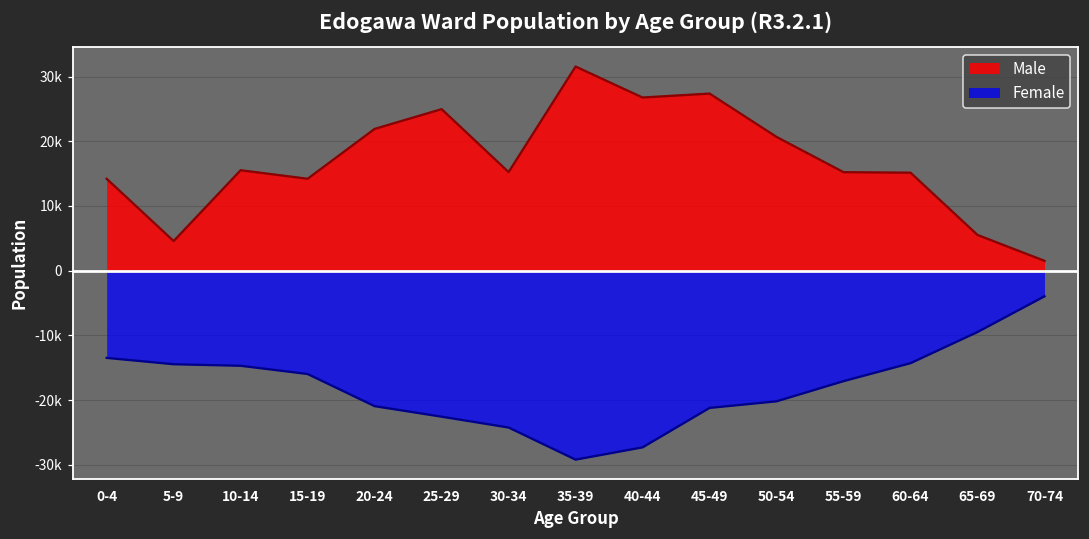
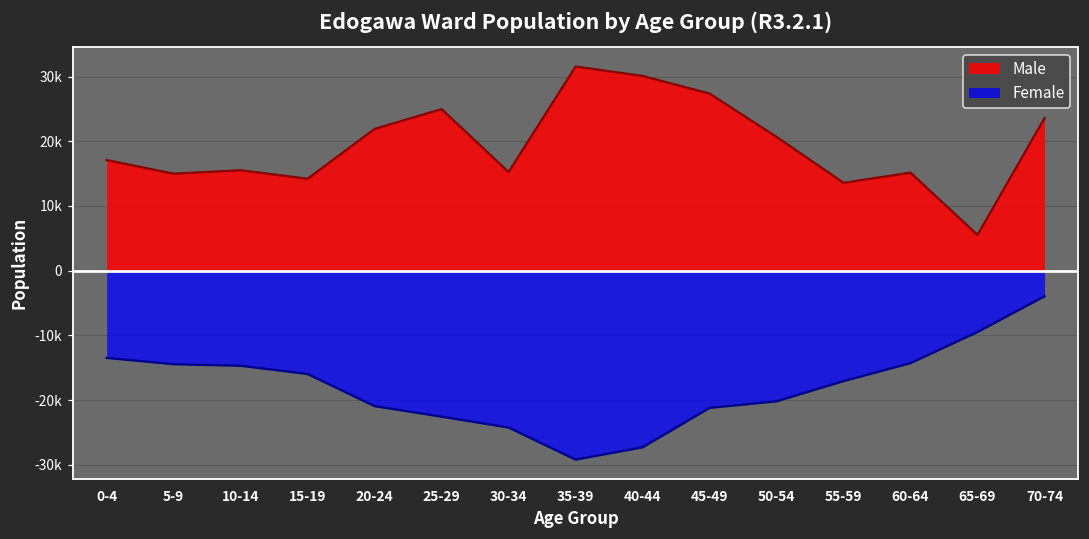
  {
    "Male": {
-     "0-4": 14000,
-     "5-9": 5000,
+     "0-4": 17000,
+     "5-9": 15000,
      "10-14": 16000,
      "15-19": 14000,
      "20-24": 22000,
      "25-29": 25000,
      "30-34": 15000,
      "35-39": 32000,
-     "40-44": 27000,
+     "40-44": 30000,
      "45-49": 27000,
      "50-54": 21000,
-     "55-59": 15000,
+     "55-59": 14000,
      "60-64": 15000,
      "65-69": 6000,
-     "70-74": 2000
+     "70-74": 24000
    }
  }
